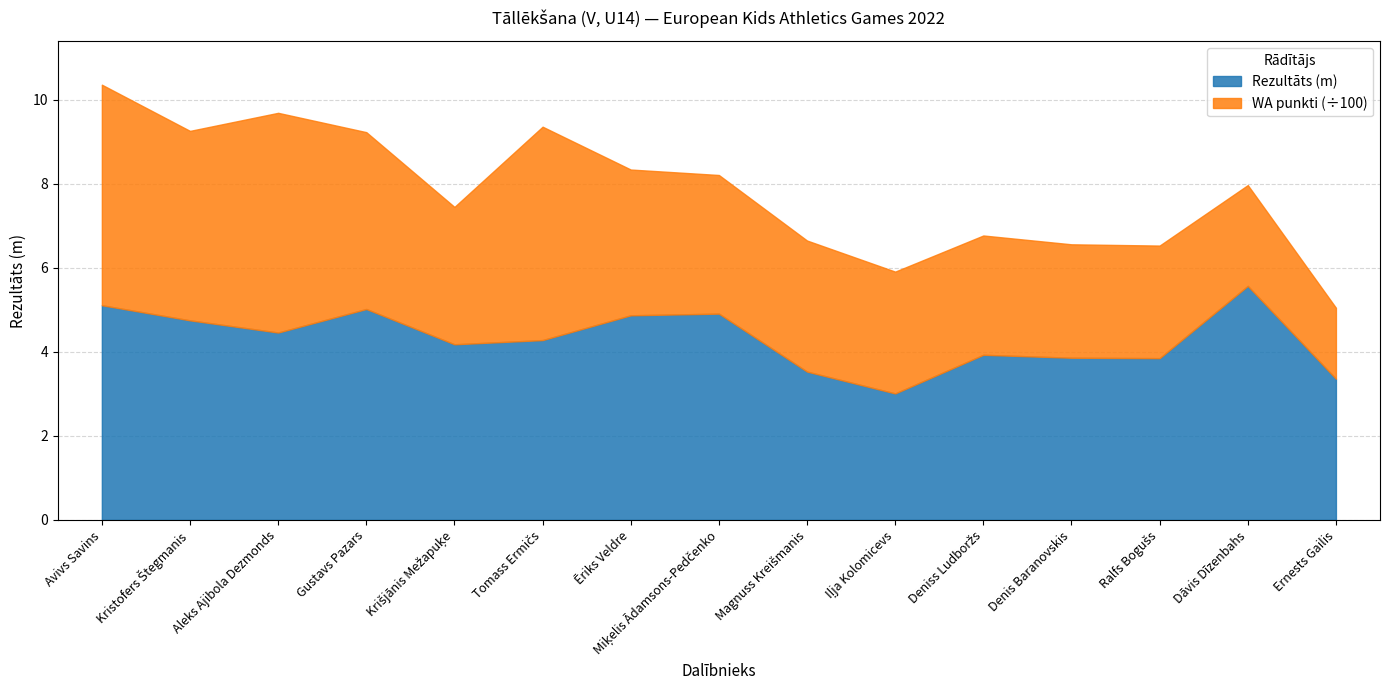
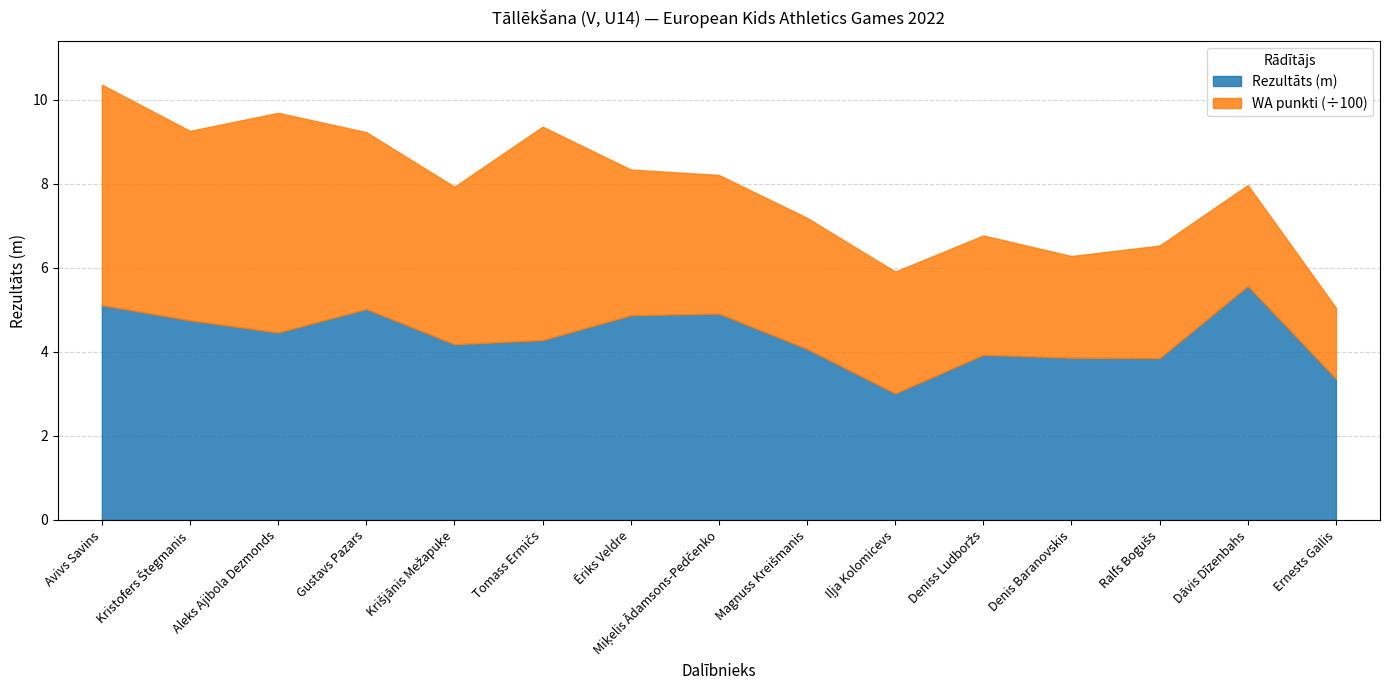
  {
    "Rezultāts (m)": {
      "Avivs Savins": 5.1,
      "Kristofers Štegmanis": 4.8,
      "Aleks Ajibola Dezmonds": 4.5,
      "Gustavs Pazars": 5.0,
      "Krišjānis Mežapuķe": 4.2,
      "Tomass Ermičs": 4.3,
      "Ēriks Veldre": 4.9,
      "Miķelis Ādamsons-Pedčenko": 4.9,
-     "Magnuss Kreišmanis": 3.5,
+     "Magnuss Kreišmanis": 4.1,
      "Iļja Kolomicevs": 3.0,
      "Deniss Ludboržs": 3.9,
      "Denis Baranovskis": 3.9,
      "Ralfs Bogušs": 3.9,
      "Dāvis Dīzenbahs": 5.6,
      "Ernests Gailis": 3.4
    },
    "WA punkti (÷100)": {
      "Avivs Savins": 5.2,
      "Kristofers Štegmanis": 4.5,
      "Aleks Ajibola Dezmonds": 5.2,
      "Gustavs Pazars": 4.2,
-     "Krišjānis Mežapuķe": 3.3,
+     "Krišjānis Mežapuķe": 3.8,
      "Tomass Ermičs": 5.1,
      "Ēriks Veldre": 3.5,
      "Miķelis Ādamsons-Pedčenko": 3.3,
      "Magnuss Kreišmanis": 3.1,
      "Iļja Kolomicevs": 2.9,
      "Deniss Ludboržs": 2.8,
-     "Denis Baranovskis": 2.7,
+     "Denis Baranovskis": 2.4,
      "Ralfs Bogušs": 2.7,
      "Dāvis Dīzenbahs": 2.4,
      "Ernests Gailis": 1.7
    }
  }
